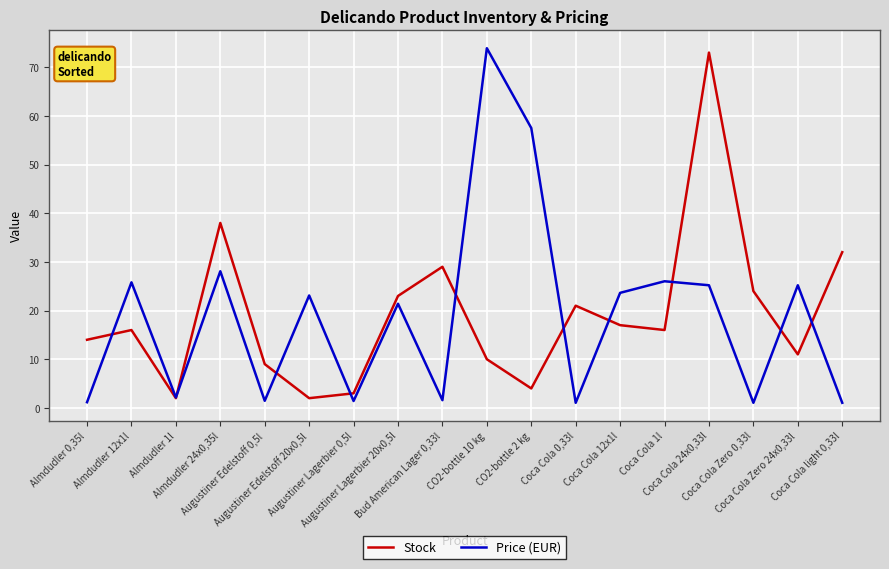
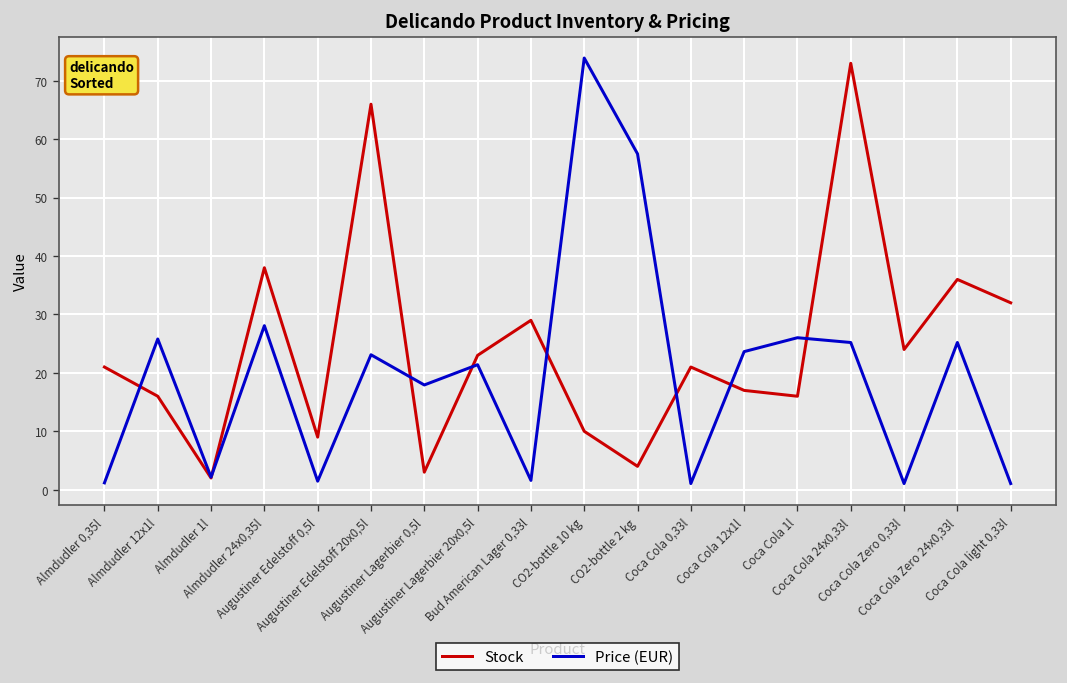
  {
    "Stock": {
-     "Almdudler 0,35l": 14,
+     "Almdudler 0,35l": 21,
      "Almdudler 12x1l": 16,
      "Almdudler 24x0,35l": 38,
      "Augustiner Edelstoff 0,5l": 9,
-     "Augustiner Edelstoff 20x0,5l": 2,
+     "Augustiner Edelstoff 20x0,5l": 66,
      "Augustiner Lagerbier 0,5l": 3,
      "Augustiner Lagerbier 20x0,5l": 23,
      "Bud American Lager 0,33l": 29,
      "CO2-bottle 10 kg": 10,
      "CO2-bottle 2 kg": 4,
      "Coca Cola 0,33l": 21,
      "Coca Cola 12x1l": 17,
      "Coca Cola 1l": 16,
      "Coca Cola 24x0,33l": 73,
      "Coca Cola Zero 0,33l": 24,
-     "Coca Cola Zero 24x0,33l": 11,
+     "Coca Cola Zero 24x0,33l": 36,
      "Coca Cola light 0,33l": 32
    },
    "Price (EUR)": {
      "Almdudler 0,35l": 1,
      "Almdudler 12x1l": 26,
      "Almdudler 24x0,35l": 28,
      "Augustiner Edelstoff 0,5l": 1,
      "Augustiner Edelstoff 20x0,5l": 23,
-     "Augustiner Lagerbier 0,5l": 1,
+     "Augustiner Lagerbier 0,5l": 18,
      "Augustiner Lagerbier 20x0,5l": 21,
      "Bud American Lager 0,33l": 2,
      "CO2-bottle 10 kg": 74,
      "CO2-bottle 2 kg": 58,
      "Coca Cola 0,33l": 1,
      "Coca Cola 12x1l": 24,
      "Coca Cola 1l": 26,
      "Coca Cola 24x0,33l": 25,
      "Coca Cola Zero 0,33l": 1,
      "Coca Cola Zero 24x0,33l": 25,
      "Coca Cola light 0,33l": 1
    }
  }
